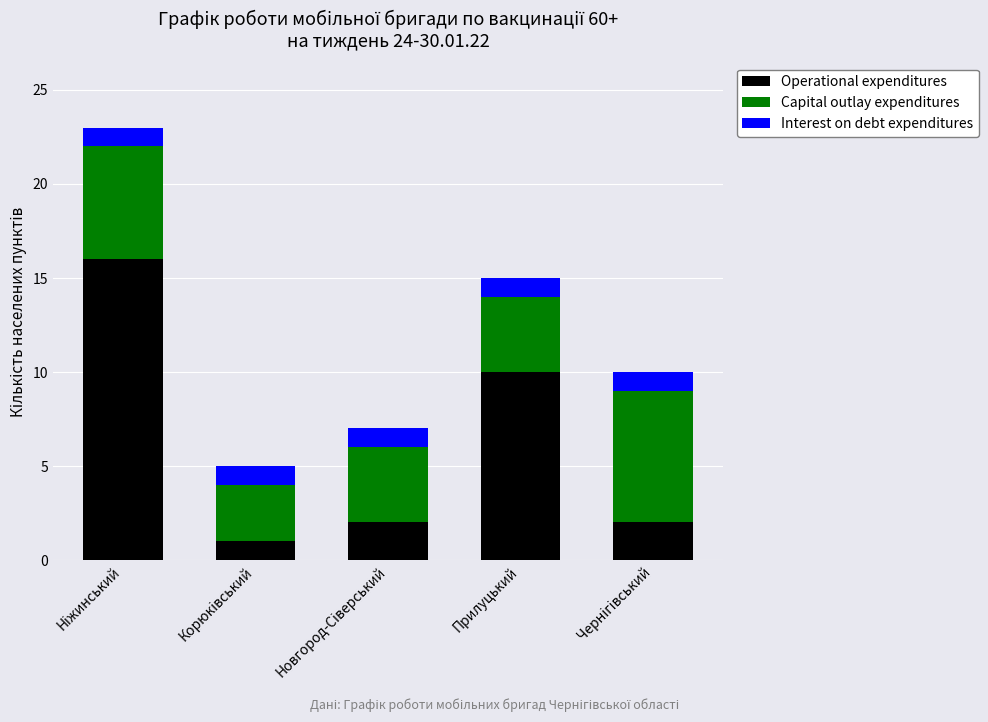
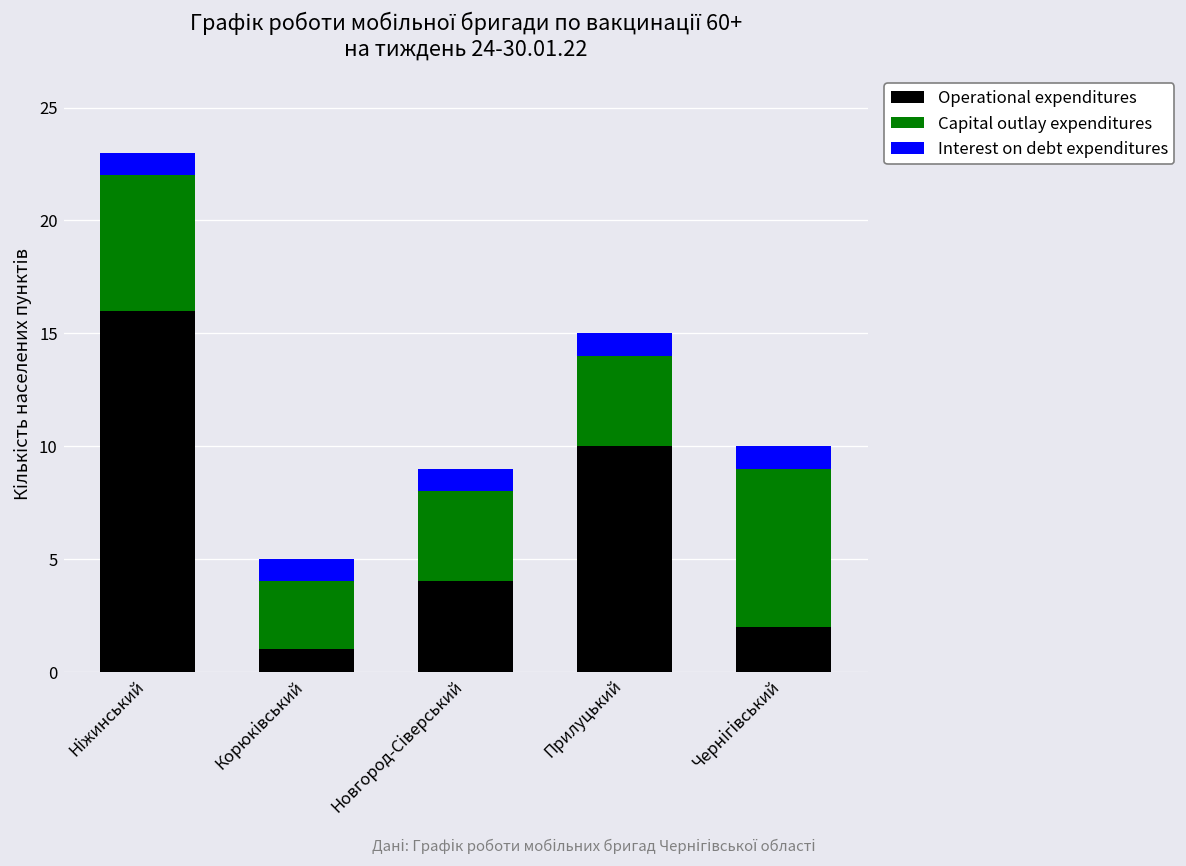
  {
    "Operational expenditures": {
      "Ніжинський": 16,
      "Корюківський": 1,
-     "Новгород-Сіверський": 2,
+     "Новгород-Сіверський": 4,
      "Прилуцький": 10,
      "Чернігівський": 2
    },
    "Capital outlay expenditures": {
      "Ніжинський": 6,
      "Корюківський": 3,
      "Новгород-Сіверський": 4,
      "Прилуцький": 4,
      "Чернігівський": 7
    },
    "Interest on debt expenditures": {
      "Ніжинський": 1,
      "Корюківський": 1,
      "Новгород-Сіверський": 1,
      "Прилуцький": 1,
      "Чернігівський": 1
    }
  }
